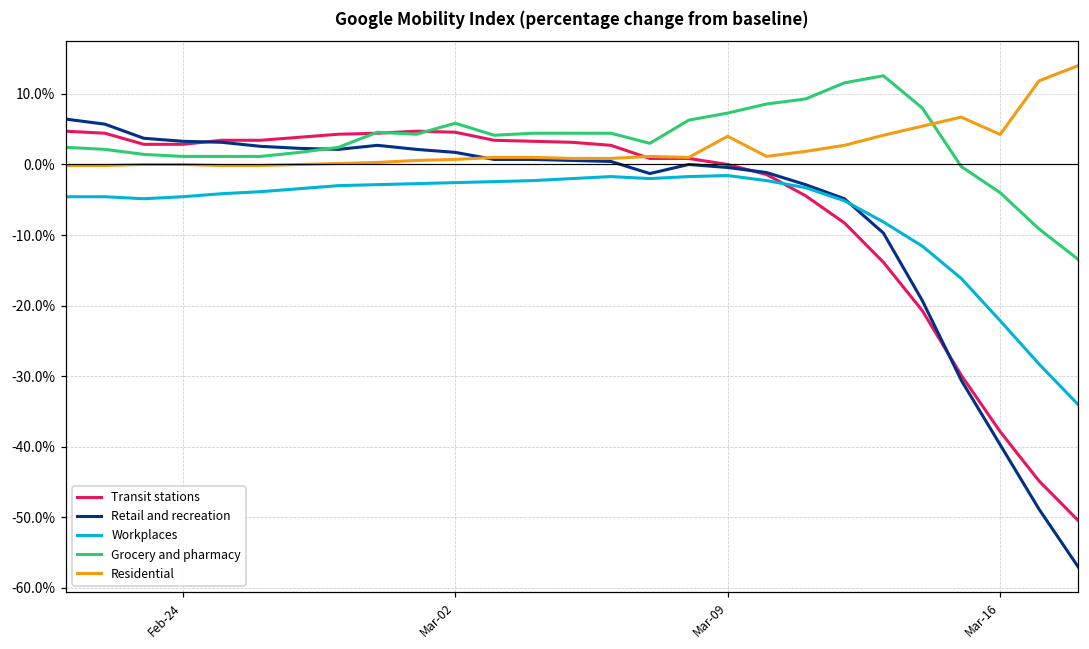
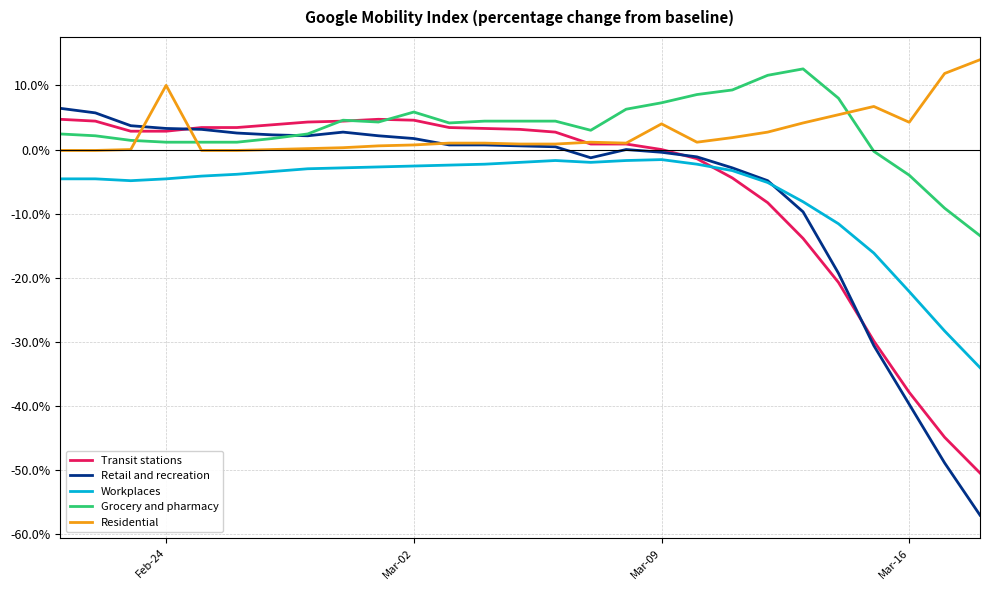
  {
    "Transit stations": {
      "Feb-24": "3%",
      "Mar-02": "5%",
      "Mar-09": "0%",
      "Mar-16": "-38%"
    },
    "Retail and recreation": {
      "Feb-24": "3%",
      "Mar-02": "2%",
      "Mar-09": "0%",
      "Mar-16": "-40%"
    },
    "Workplaces": {
      "Feb-24": "-5%",
      "Mar-02": "-3%",
      "Mar-09": "-2%",
      "Mar-16": "-22%"
    },
    "Grocery and pharmacy": {
      "Feb-24": "1%",
      "Mar-02": "6%",
      "Mar-09": "7%",
      "Mar-16": "-4%"
    },
    "Residential": {
-     "Feb-24": "0%",
+     "Feb-24": "10%",
      "Mar-02": "1%",
      "Mar-09": "4%",
      "Mar-16": "4%"
    }
  }
